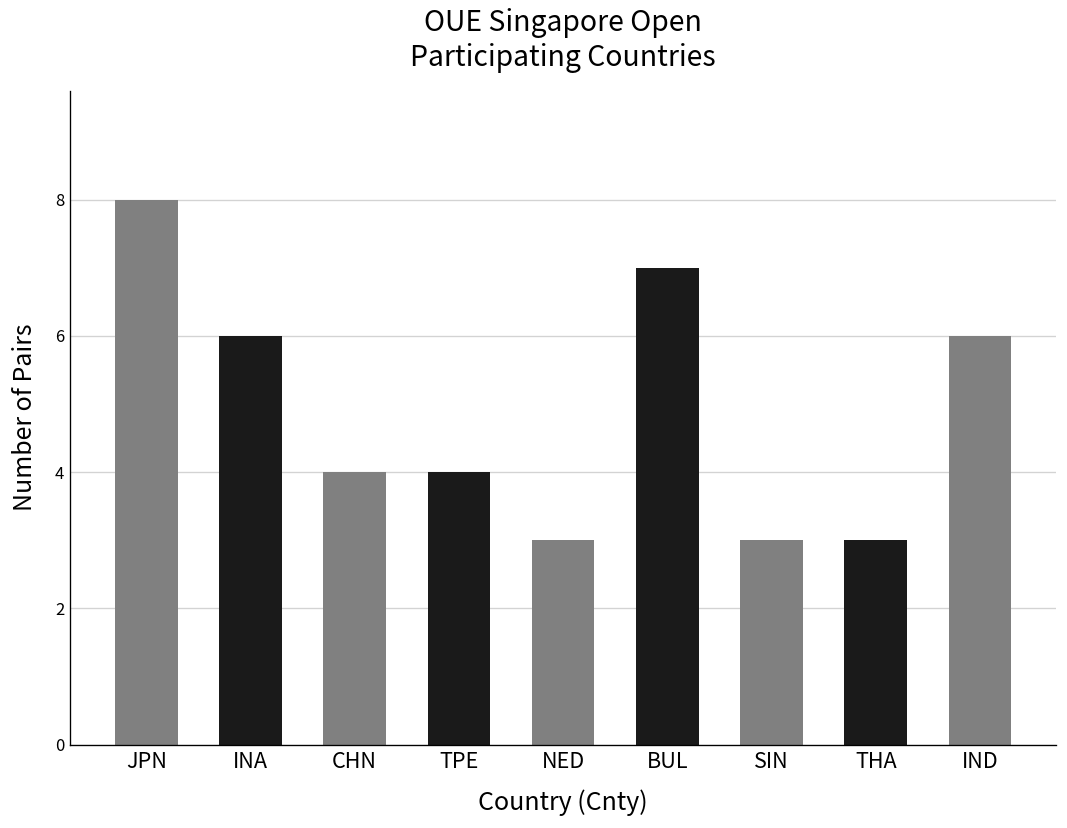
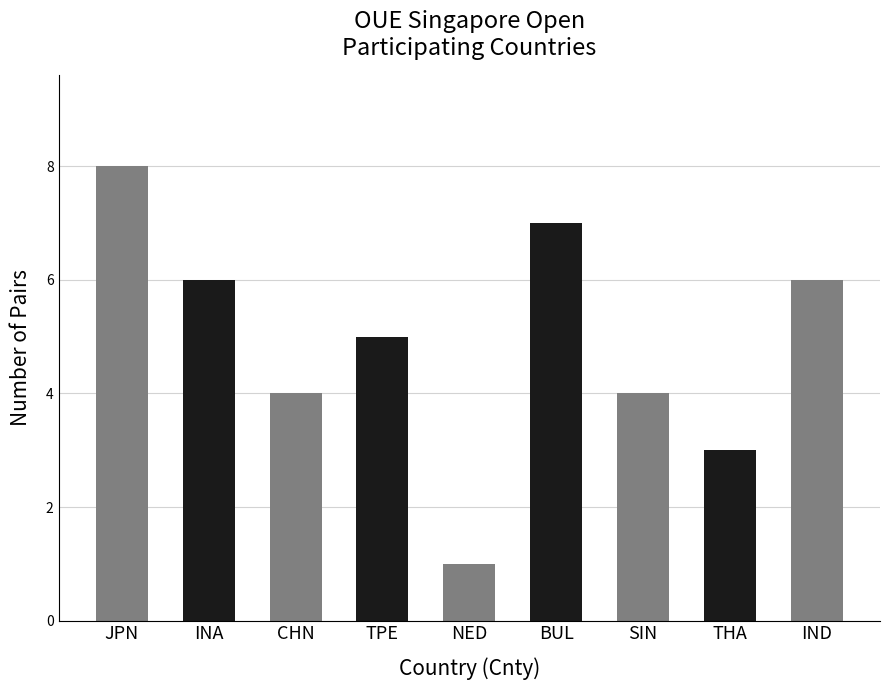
  {
    "JPN": 8,
    "INA": 6,
    "CHN": 4,
-   "TPE": 4,
-   "NED": 3,
+   "TPE": 5,
+   "NED": 1,
    "BUL": 7,
-   "SIN": 3,
+   "SIN": 4,
    "THA": 3,
    "IND": 6
  }
